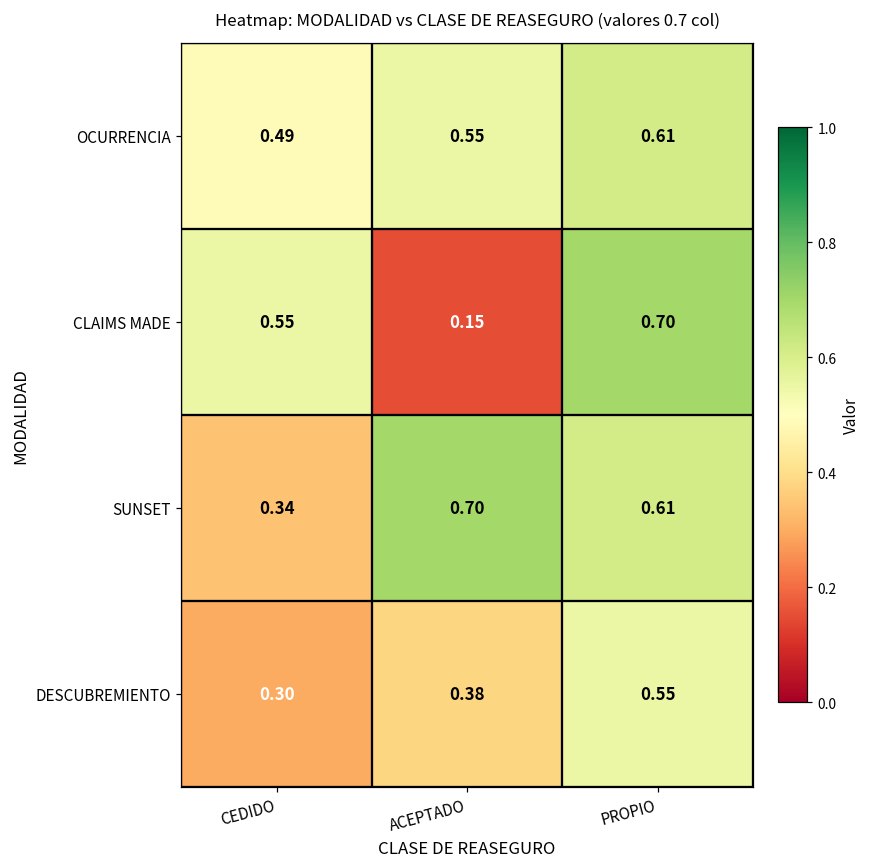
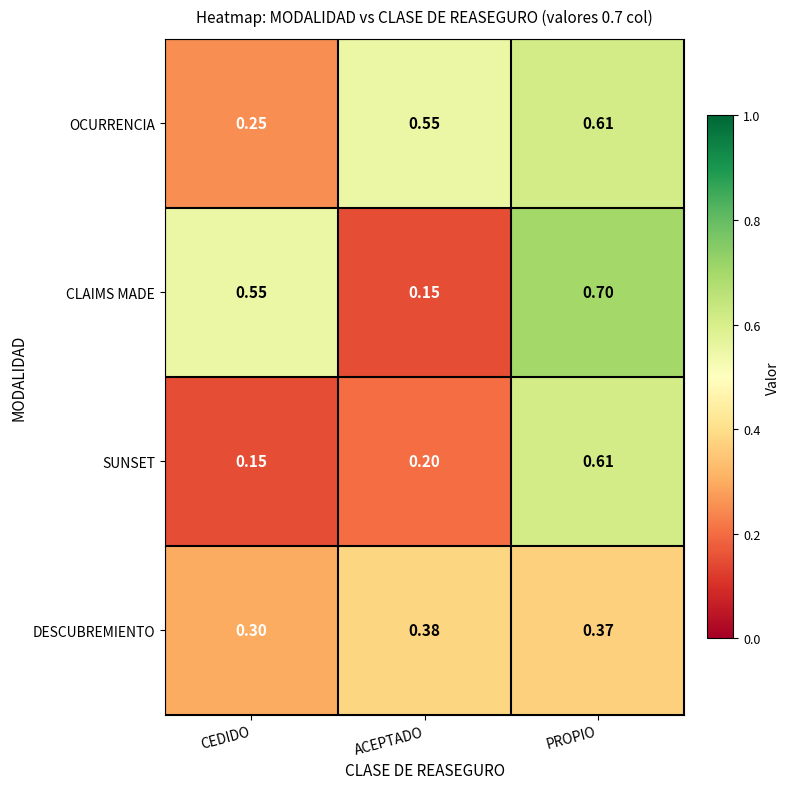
  {
    "OCURRENCIA": {
-     "CEDIDO": 0.49,
+     "CEDIDO": 0.25,
      "ACEPTADO": 0.55,
      "PROPIO": 0.61
    },
    "CLAIMS MADE": {
      "CEDIDO": 0.55,
      "ACEPTADO": 0.15,
      "PROPIO": 0.70
    },
    "SUNSET": {
-     "CEDIDO": 0.34,
-     "ACEPTADO": 0.70,
+     "CEDIDO": 0.15,
+     "ACEPTADO": 0.20,
      "PROPIO": 0.61
    },
    "DESCUBREMIENTO": {
      "CEDIDO": 0.30,
      "ACEPTADO": 0.38,
-     "PROPIO": 0.55
+     "PROPIO": 0.37
    }
  }
